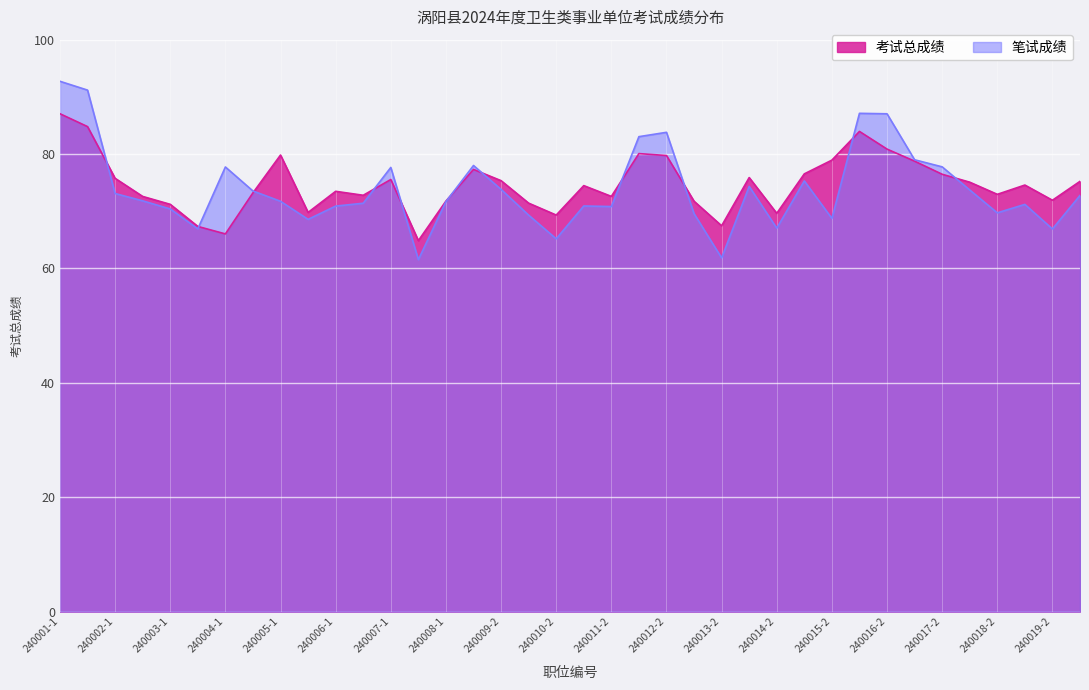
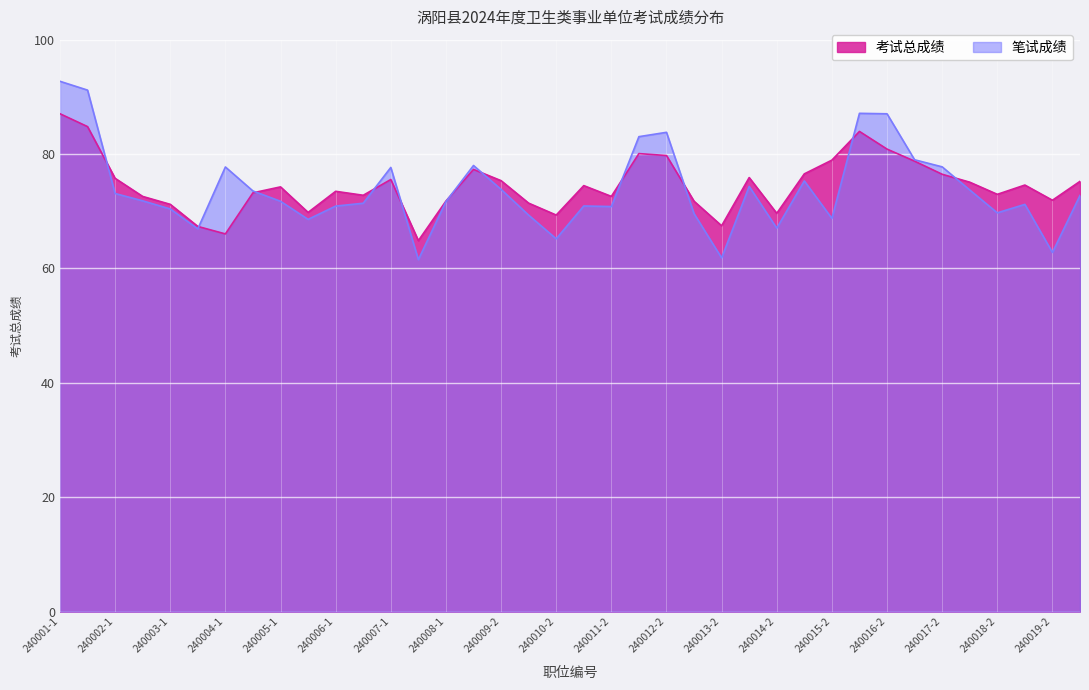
  {
    "考试总成绩": {
      "240001-1": 87,
      "240002-1": 76,
      "240003-1": 71,
      "240004-1": 66,
-     "240005-1": 80,
+     "240005-1": 74,
      "240006-1": 73,
      "240007-1": 76,
      "240009-2": 75,
      "240010-2": 69,
      "240011-2": 73,
      "240012-2": 80,
      "240013-2": 67,
      "240014-2": 70,
      "240015-2": 79,
      "240016-2": 81,
      "240017-2": 76,
      "240018-2": 73,
      "240019-2": 72
    },
    "笔试成绩": {
      "240001-1": 93,
      "240002-1": 73,
      "240003-1": 70,
      "240004-1": 78,
      "240005-1": 72,
      "240006-1": 71,
      "240007-1": 78,
      "240009-2": 74,
      "240010-2": 65,
      "240011-2": 71,
      "240012-2": 84,
      "240013-2": 62,
      "240014-2": 67,
      "240015-2": 69,
      "240016-2": 87,
      "240017-2": 78,
      "240018-2": 70,
-     "240019-2": 67
+     "240019-2": 63
    }
  }
